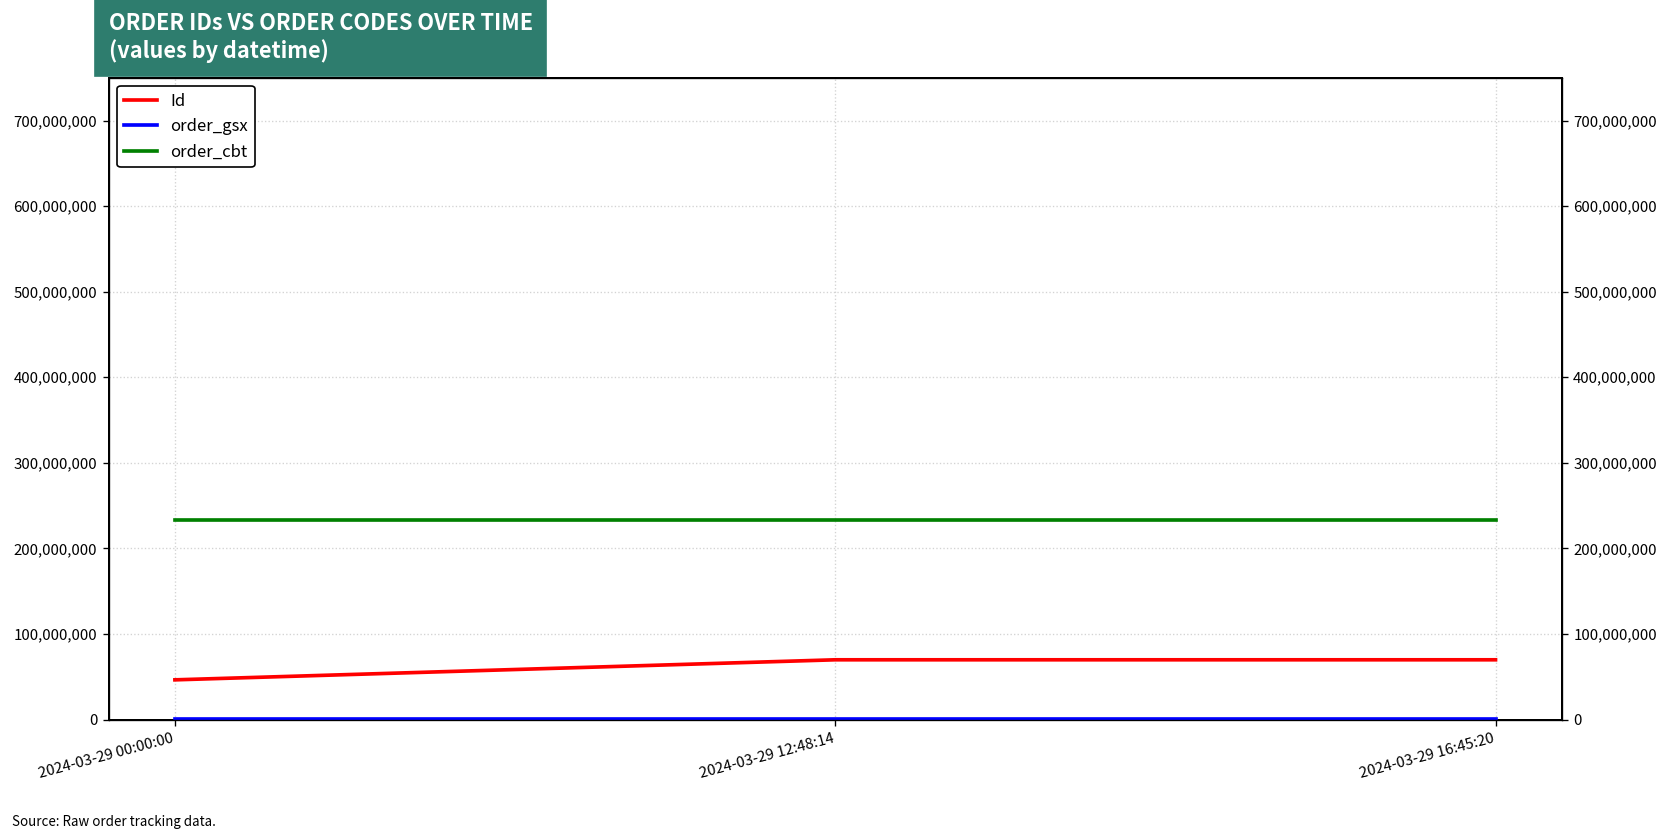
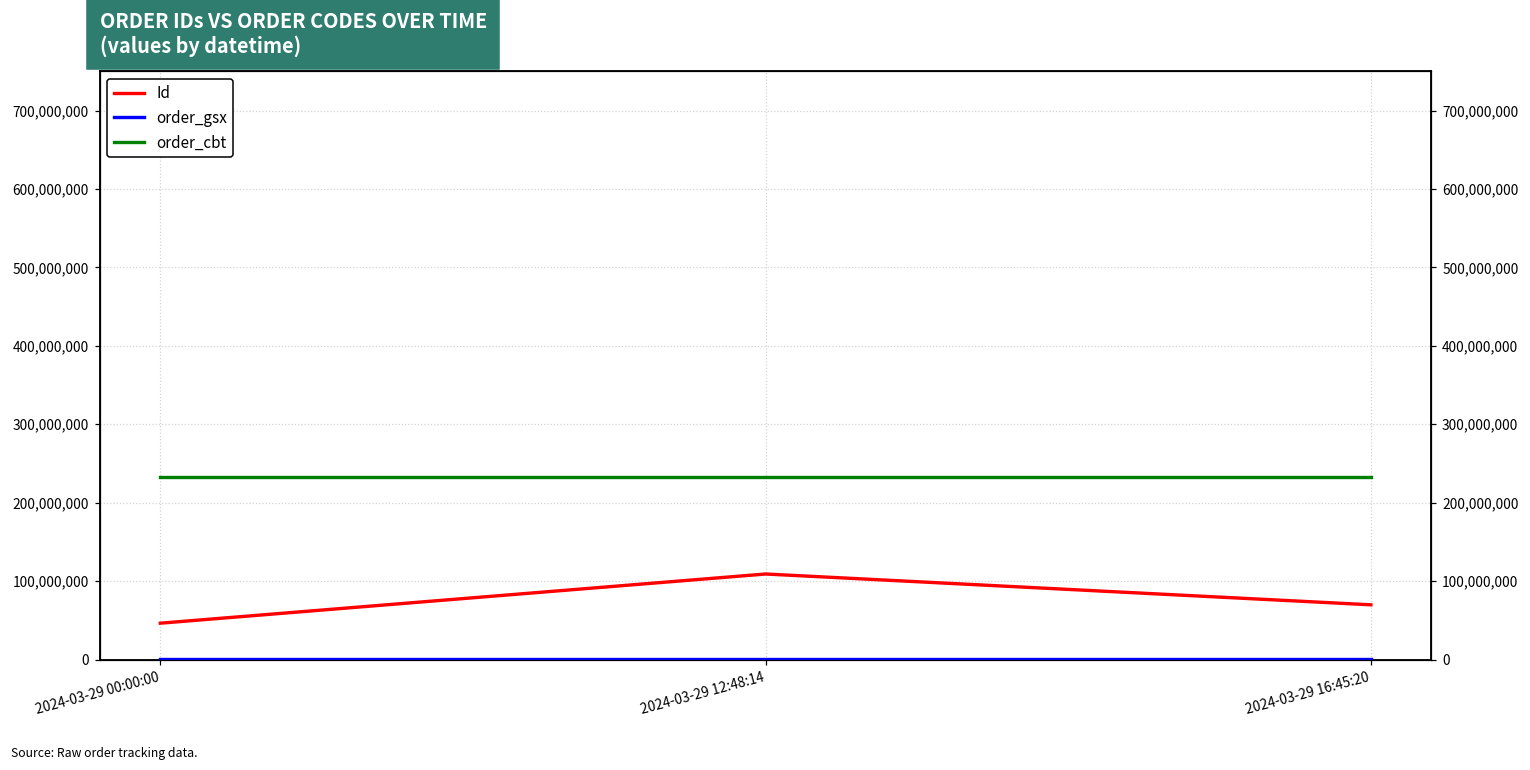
  {
    "Id": {
      "2024-03-29 00:00:00": "50,000,000",
-     "2024-03-29 12:48:14": "70,000,000",
+     "2024-03-29 12:48:14": "110,000,000",
      "2024-03-29 16:45:20": "70,000,000"
    },
    "order_gsx": {
      "2024-03-29 00:00:00": "0",
      "2024-03-29 12:48:14": "0",
      "2024-03-29 16:45:20": "0"
    },
    "order_cbt": {
      "2024-03-29 00:00:00": "230,000,000",
      "2024-03-29 12:48:14": "230,000,000",
      "2024-03-29 16:45:20": "230,000,000"
    }
  }
